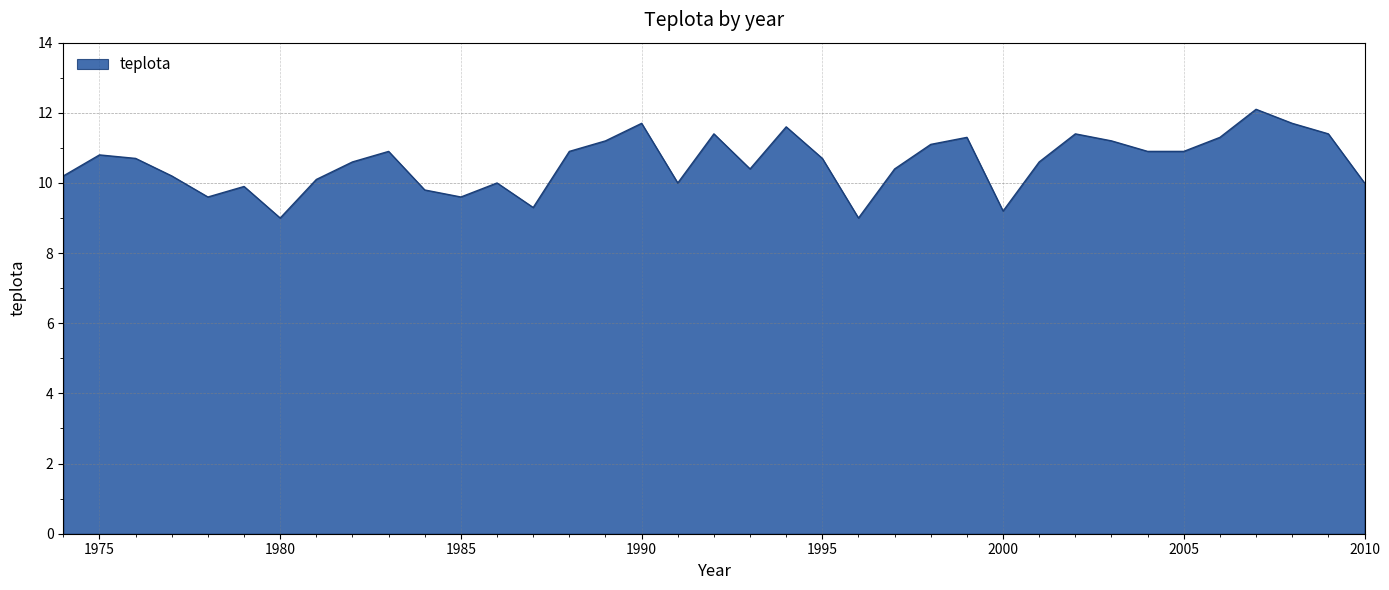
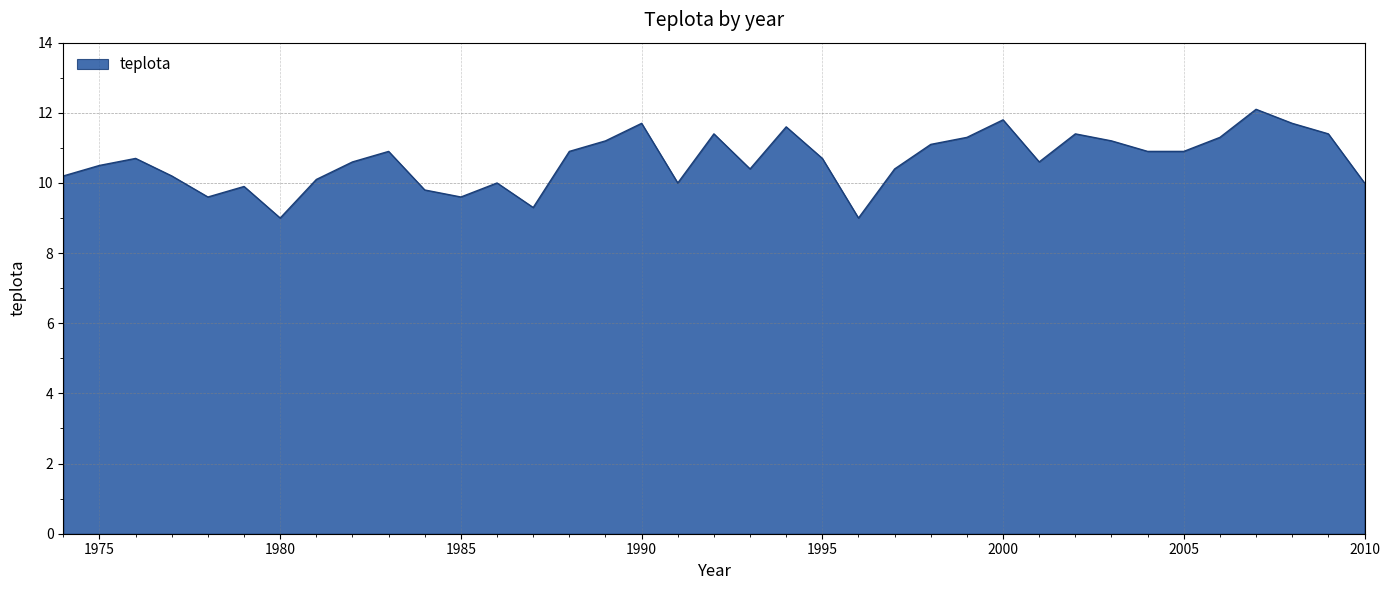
  {
-   "1975": 10.8,
+   "1975": 10.5,
    "1980": 9.0,
    "1985": 9.6,
    "1990": 11.7,
    "1995": 10.7,
-   "2000": 9.2,
+   "2000": 11.8,
    "2005": 10.9,
    "2010": 10.0
  }
